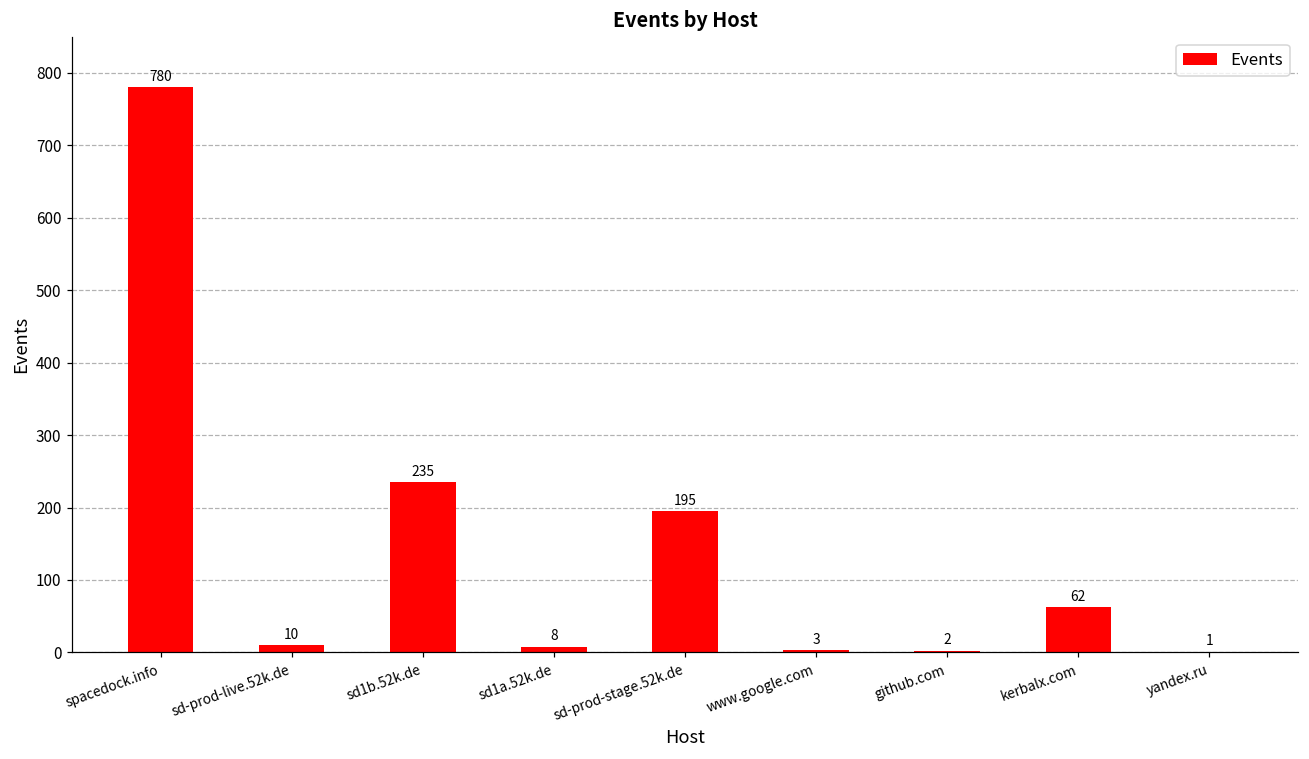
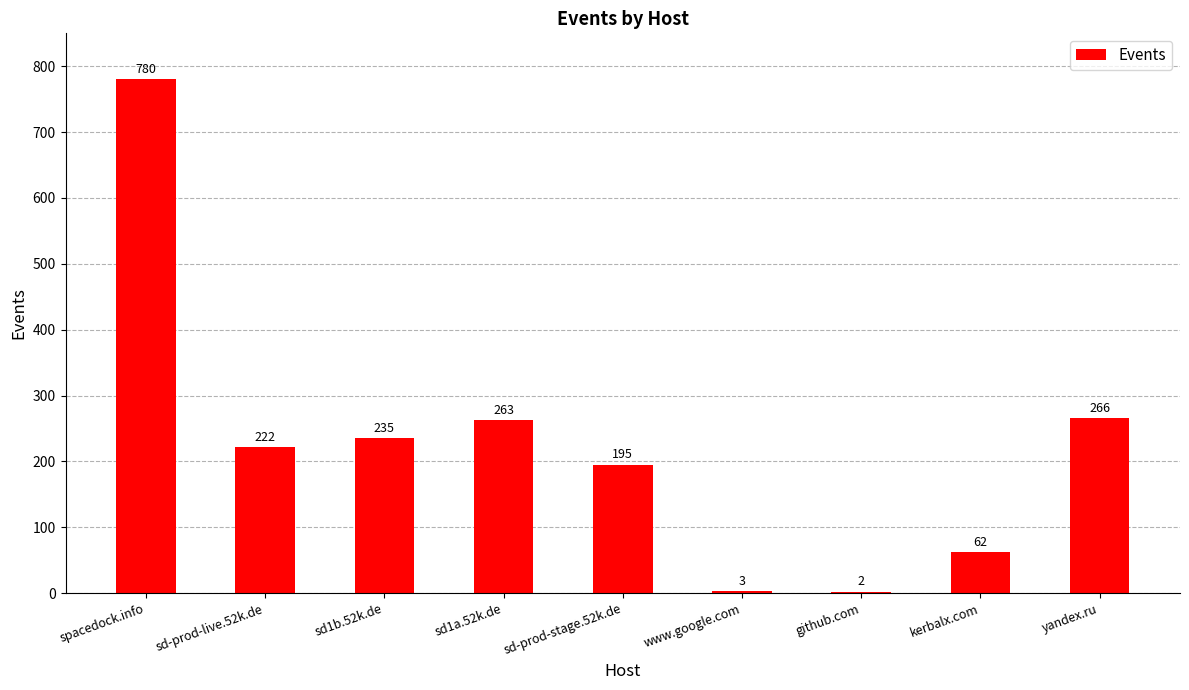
  {
    "spacedock.info": 780,
-   "sd-prod-live.52k.de": 10,
+   "sd-prod-live.52k.de": 222,
    "sd1b.52k.de": 235,
-   "sd1a.52k.de": 8,
+   "sd1a.52k.de": 263,
    "sd-prod-stage.52k.de": 195,
    "www.google.com": 3,
    "github.com": 2,
    "kerbalx.com": 62,
-   "yandex.ru": 1
+   "yandex.ru": 266
  }
